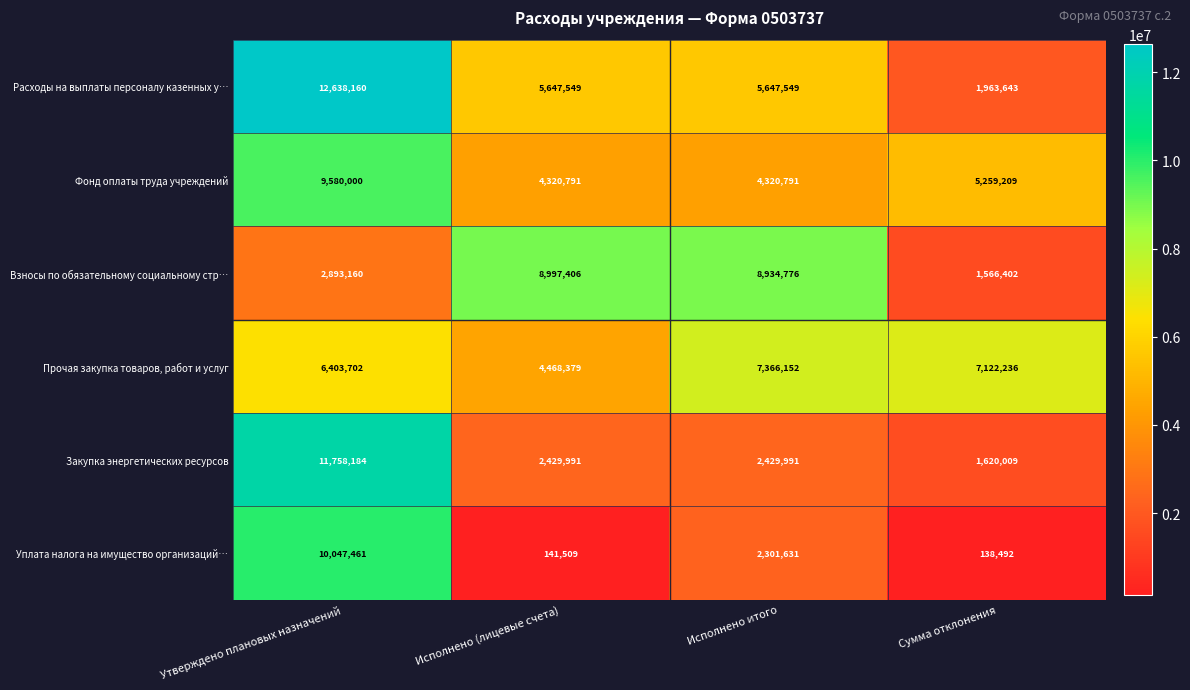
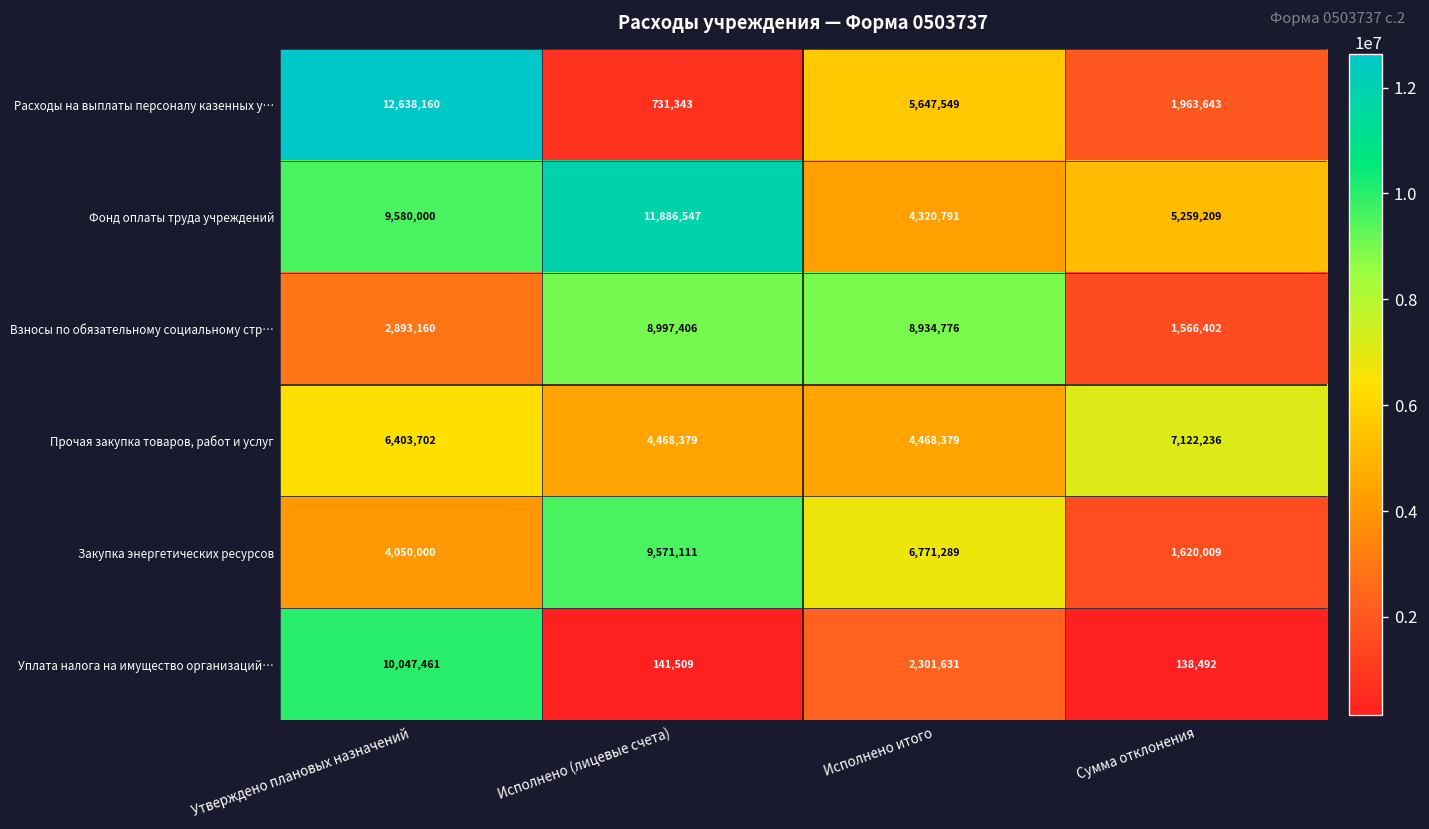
  {
    "Расходы на выплаты персоналу казенных у…": {
      "Утверждено плановых назначений": "12,638,160",
-     "Исполнено (лицевые счета)": "5,647,549",
+     "Исполнено (лицевые счета)": "731,343",
      "Исполнено итого": "5,647,549",
      "Сумма отклонения": "1,963,643"
    },
    "Фонд оплаты труда учреждений": {
      "Утверждено плановых назначений": "9,580,000",
-     "Исполнено (лицевые счета)": "4,320,791",
+     "Исполнено (лицевые счета)": "11,886,547",
      "Исполнено итого": "4,320,791",
      "Сумма отклонения": "5,259,209"
    },
    "Взносы по обязательному социальному стр…": {
      "Утверждено плановых назначений": "2,893,160",
      "Исполнено (лицевые счета)": "8,997,406",
      "Исполнено итого": "8,934,776",
      "Сумма отклонения": "1,566,402"
    },
    "Прочая закупка товаров, работ и услуг": {
      "Утверждено плановых назначений": "6,403,702",
      "Исполнено (лицевые счета)": "4,468,379",
-     "Исполнено итого": "7,366,152",
+     "Исполнено итого": "4,468,379",
      "Сумма отклонения": "7,122,236"
    },
    "Закупка энергетических ресурсов": {
-     "Утверждено плановых назначений": "11,758,184",
-     "Исполнено (лицевые счета)": "2,429,991",
-     "Исполнено итого": "2,429,991",
+     "Утверждено плановых назначений": "4,050,000",
+     "Исполнено (лицевые счета)": "9,571,111",
+     "Исполнено итого": "6,771,289",
      "Сумма отклонения": "1,620,009"
    },
    "Уплата налога на имущество организаций…": {
      "Утверждено плановых назначений": "10,047,461",
      "Исполнено (лицевые счета)": "141,509",
      "Исполнено итого": "2,301,631",
      "Сумма отклонения": "138,492"
    }
  }
